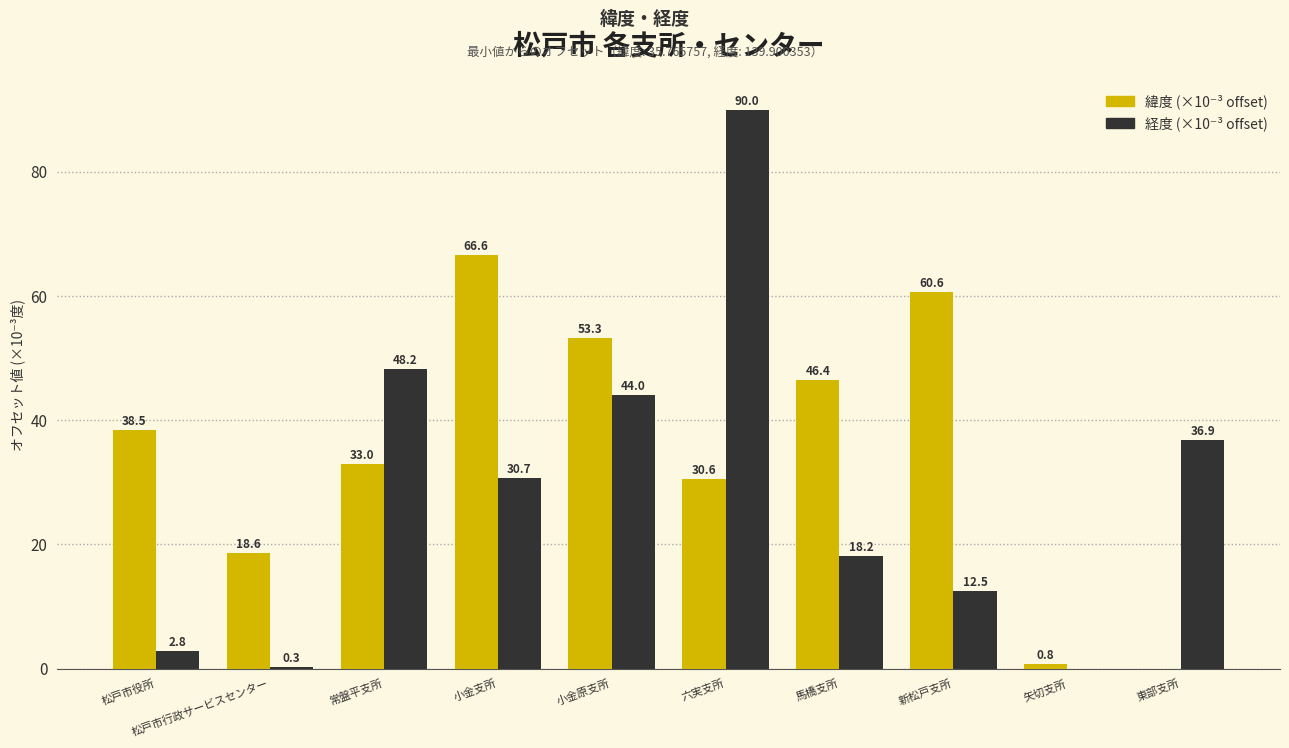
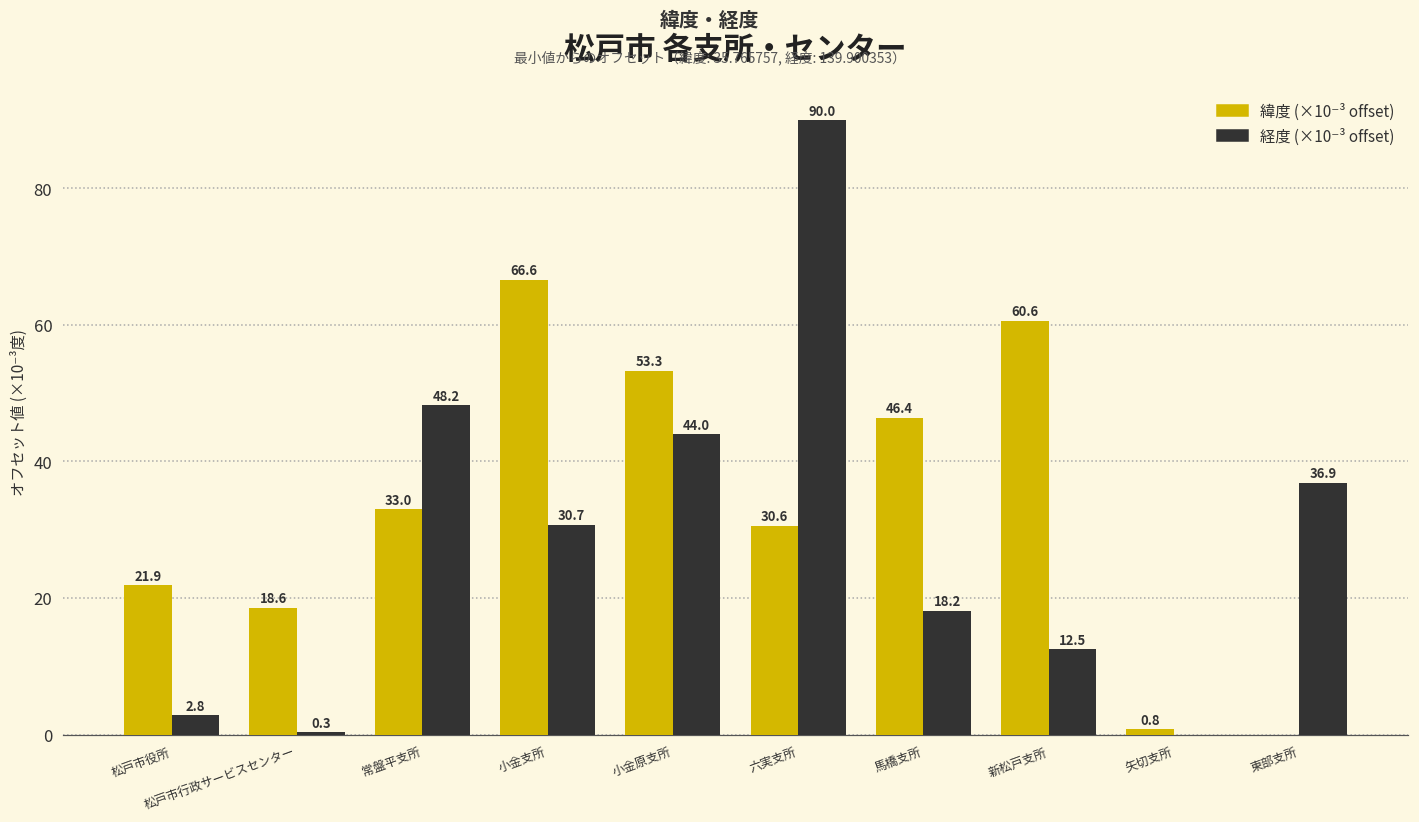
  {
    "緯度 (×10⁻³ offset)": {
-     "松戸市役所": 38.5,
+     "松戸市役所": 21.9,
      "松戸市行政サービスセンター": 18.6,
      "常盤平支所": 33.0,
      "小金支所": 66.6,
      "小金原支所": 53.3,
      "六実支所": 30.6,
      "馬橋支所": 46.4,
      "新松戸支所": 60.6,
      "矢切支所": 0.8
    },
    "経度 (×10⁻³ offset)": {
      "松戸市役所": 2.8,
      "松戸市行政サービスセンター": 0.3,
      "常盤平支所": 48.2,
      "小金支所": 30.7,
      "小金原支所": 44.0,
      "六実支所": 90.0,
      "馬橋支所": 18.2,
      "新松戸支所": 12.5,
      "東部支所": 36.9
    }
  }
